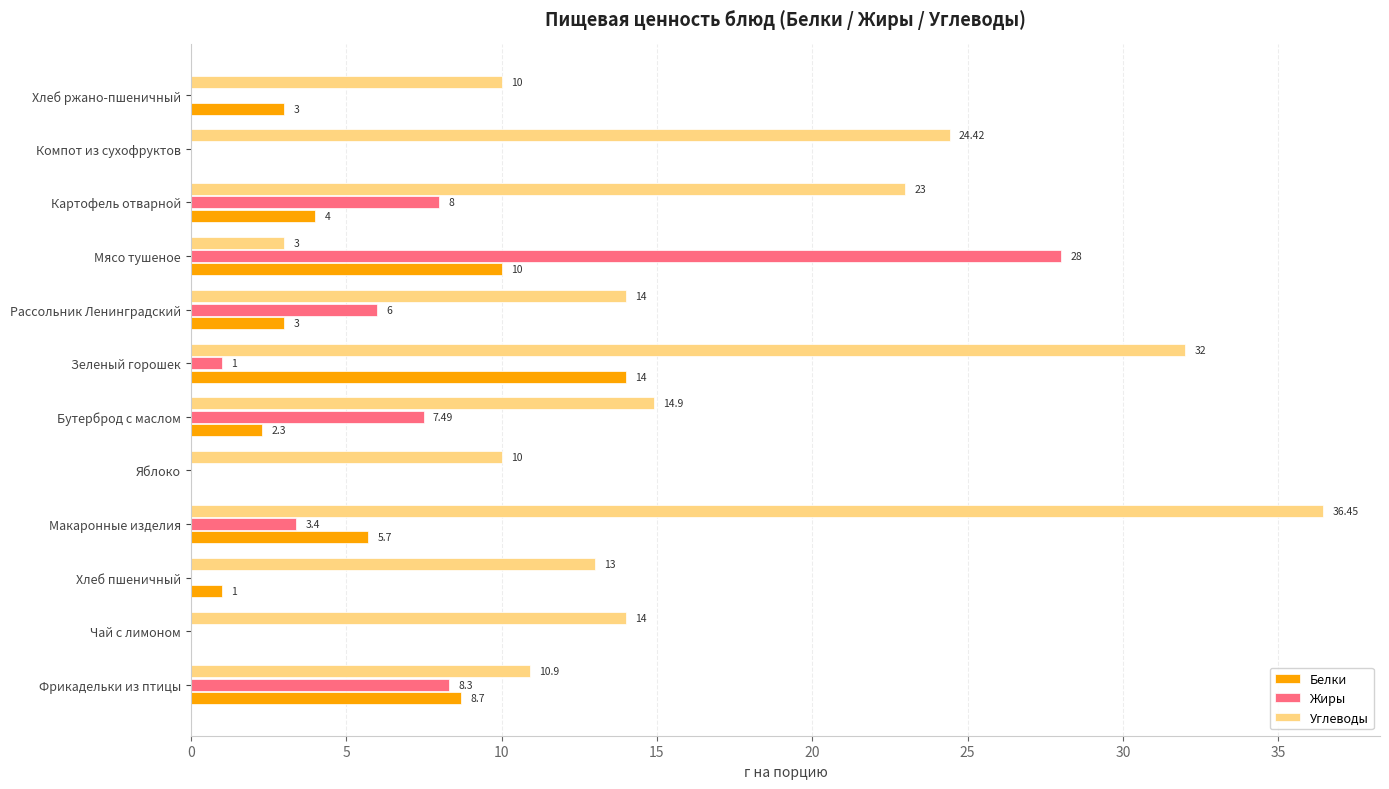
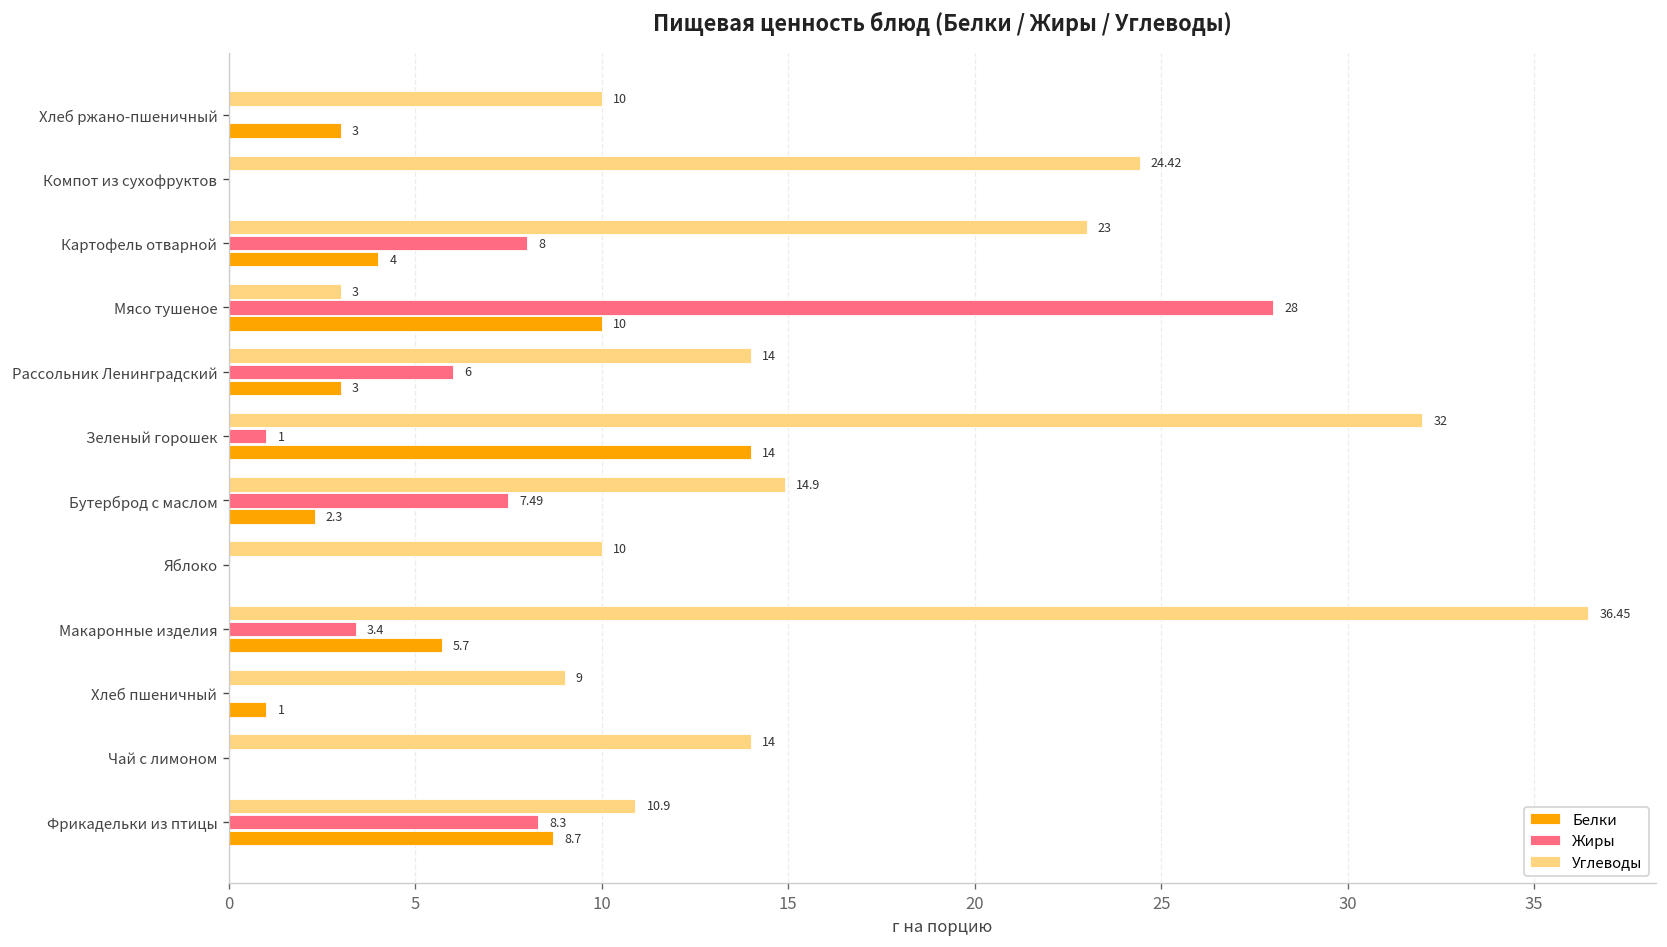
  {
    "Белки": {
      "Хлеб ржано-пшеничный": 3,
      "Картофель отварной": 4,
      "Мясо тушеное": 10,
      "Рассольник Ленинградский": 3,
      "Зеленый горошек": 14,
      "Бутерброд с маслом": 2.3,
      "Макаронные изделия": 5.7,
      "Хлеб пшеничный": 1,
      "Фрикадельки из птицы": 8.7
    },
    "Жиры": {
      "Картофель отварной": 8,
      "Мясо тушеное": 28,
      "Рассольник Ленинградский": 6,
      "Зеленый горошек": 1,
      "Бутерброд с маслом": 7.49,
      "Макаронные изделия": 3.4,
      "Фрикадельки из птицы": 8.3
    },
    "Углеводы": {
      "Хлеб ржано-пшеничный": 10,
      "Компот из сухофруктов": 24.42,
      "Картофель отварной": 23,
      "Мясо тушеное": 3,
      "Рассольник Ленинградский": 14,
      "Зеленый горошек": 32,
      "Бутерброд с маслом": 14.9,
      "Яблоко": 10,
      "Макаронные изделия": 36.45,
-     "Хлеб пшеничный": 13,
+     "Хлеб пшеничный": 9,
      "Чай с лимоном": 14,
      "Фрикадельки из птицы": 10.9
    }
  }
